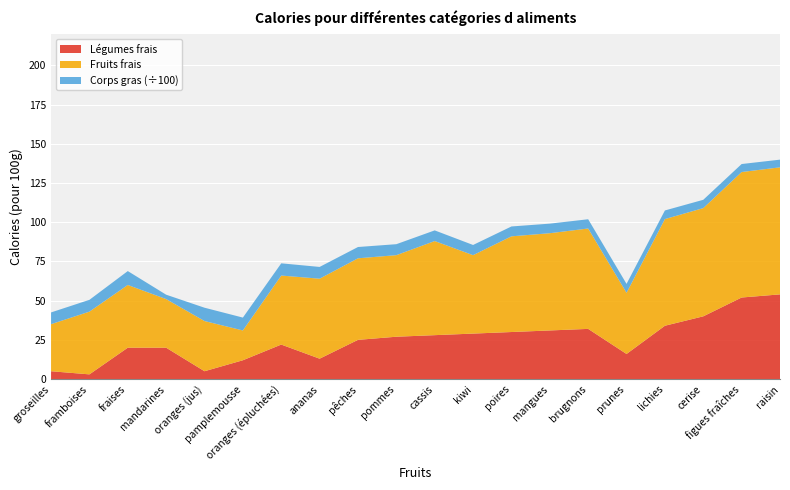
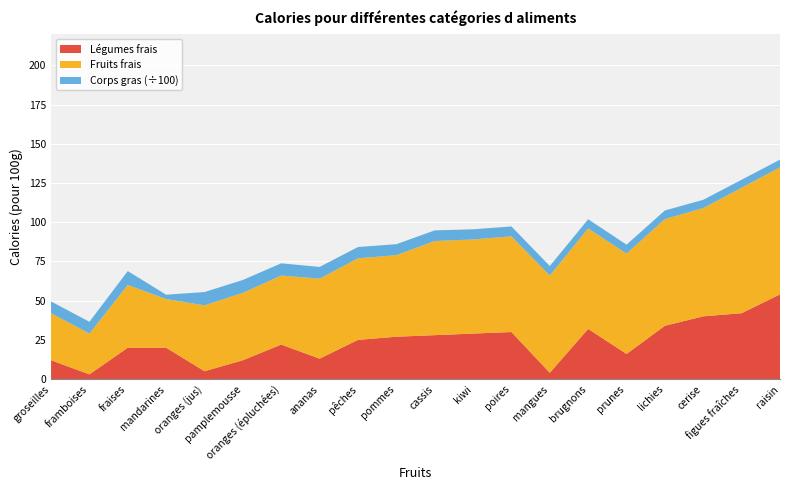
  {
    "Légumes frais": {
-     "groseilles": 5,
+     "groseilles": 12,
      "framboises": 3,
      "fraises": 20,
      "mandarines": 20,
      "oranges (jus)": 5,
      "pamplemousse": 12,
      "oranges (épluchées)": 22,
      "ananas": 13,
      "pêches": 25,
      "pommes": 27,
      "cassis": 28,
      "kiwi": 29,
      "poires": 30,
-     "mangues": 31,
+     "mangues": 4,
      "brugnons": 32,
      "prunes": 16,
      "lichies": 34,
      "cerise": 40,
-     "figues fraîches": 52,
+     "figues fraîches": 42,
      "raisin": 54
    },
    "Fruits frais": {
      "groseilles": 30,
-     "framboises": 40,
+     "framboises": 26,
      "fraises": 40,
      "mandarines": 31,
-     "oranges (jus)": 32,
-     "pamplemousse": 19,
+     "oranges (jus)": 42,
+     "pamplemousse": 43,
      "oranges (épluchées)": 44,
      "ananas": 51,
      "pêches": 52,
      "pommes": 52,
      "cassis": 60,
-     "kiwi": 50,
+     "kiwi": 60,
      "poires": 61,
      "mangues": 62,
      "brugnons": 64,
-     "prunes": 39,
+     "prunes": 64,
      "lichies": 68,
      "cerise": 69,
      "figues fraîches": 80,
      "raisin": 81
    },
    "Corps gras (÷100)": {
      "groseilles": 8,
      "framboises": 8,
      "fraises": 9,
      "mandarines": 3,
      "oranges (jus)": 9,
      "pamplemousse": 8,
      "oranges (épluchées)": 8,
      "ananas": 8,
      "pêches": 7,
      "pommes": 7,
      "cassis": 7,
      "kiwi": 7,
      "poires": 6,
      "mangues": 6,
      "brugnons": 6,
      "prunes": 6,
      "lichies": 6,
      "cerise": 5,
      "figues fraîches": 5,
      "raisin": 5
    }
  }
